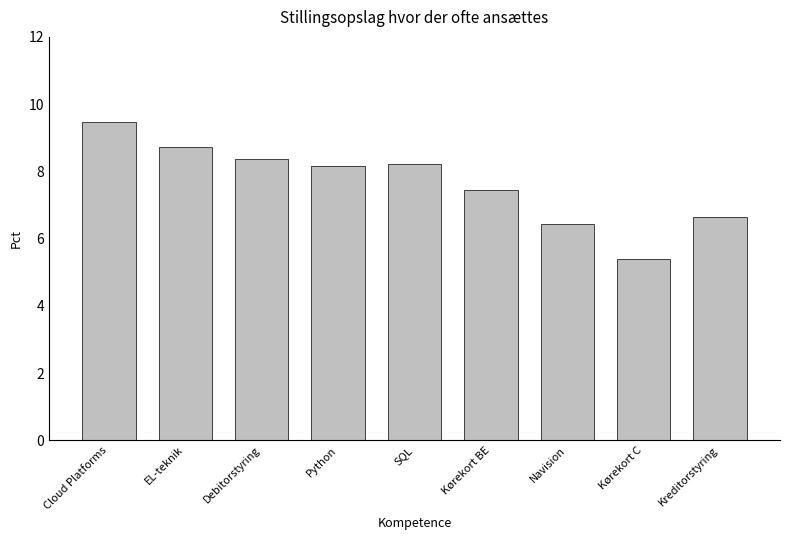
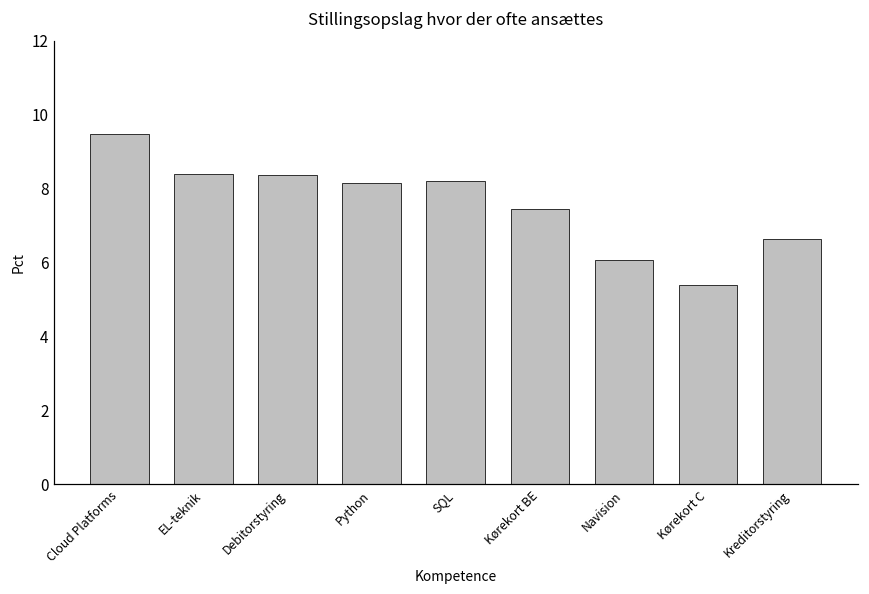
  {
    "Cloud Platforms": 9.5,
-   "EL-teknik": 8.7,
+   "EL-teknik": 8.4,
    "Debitorstyring": 8.4,
    "Python": 8.2,
    "SQL": 8.2,
    "Kørekort BE": 7.4,
-   "Navision": 6.4,
+   "Navision": 6.1,
    "Kørekort C": 5.4,
    "Kreditorstyring": 6.6
  }
